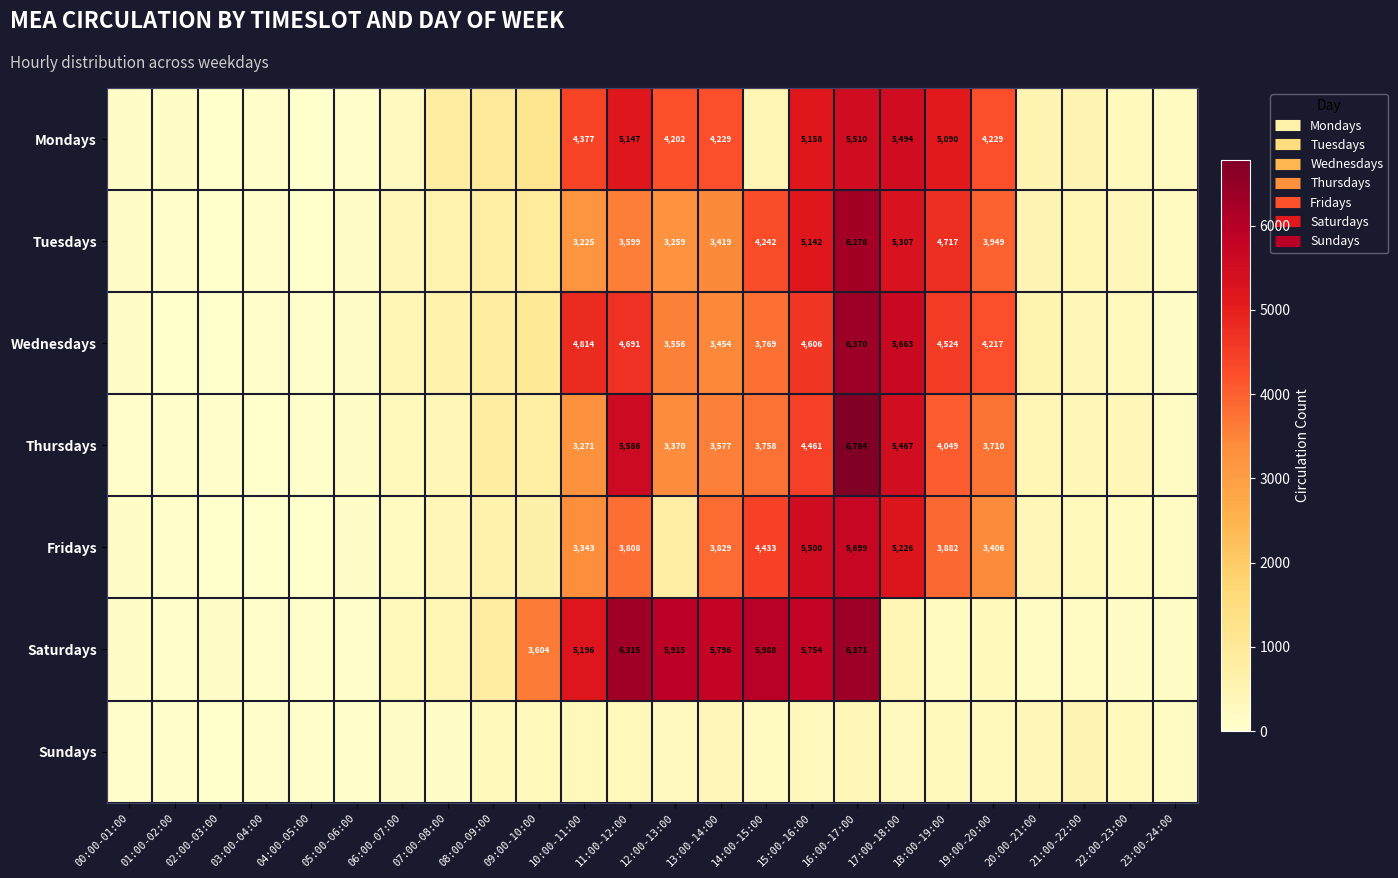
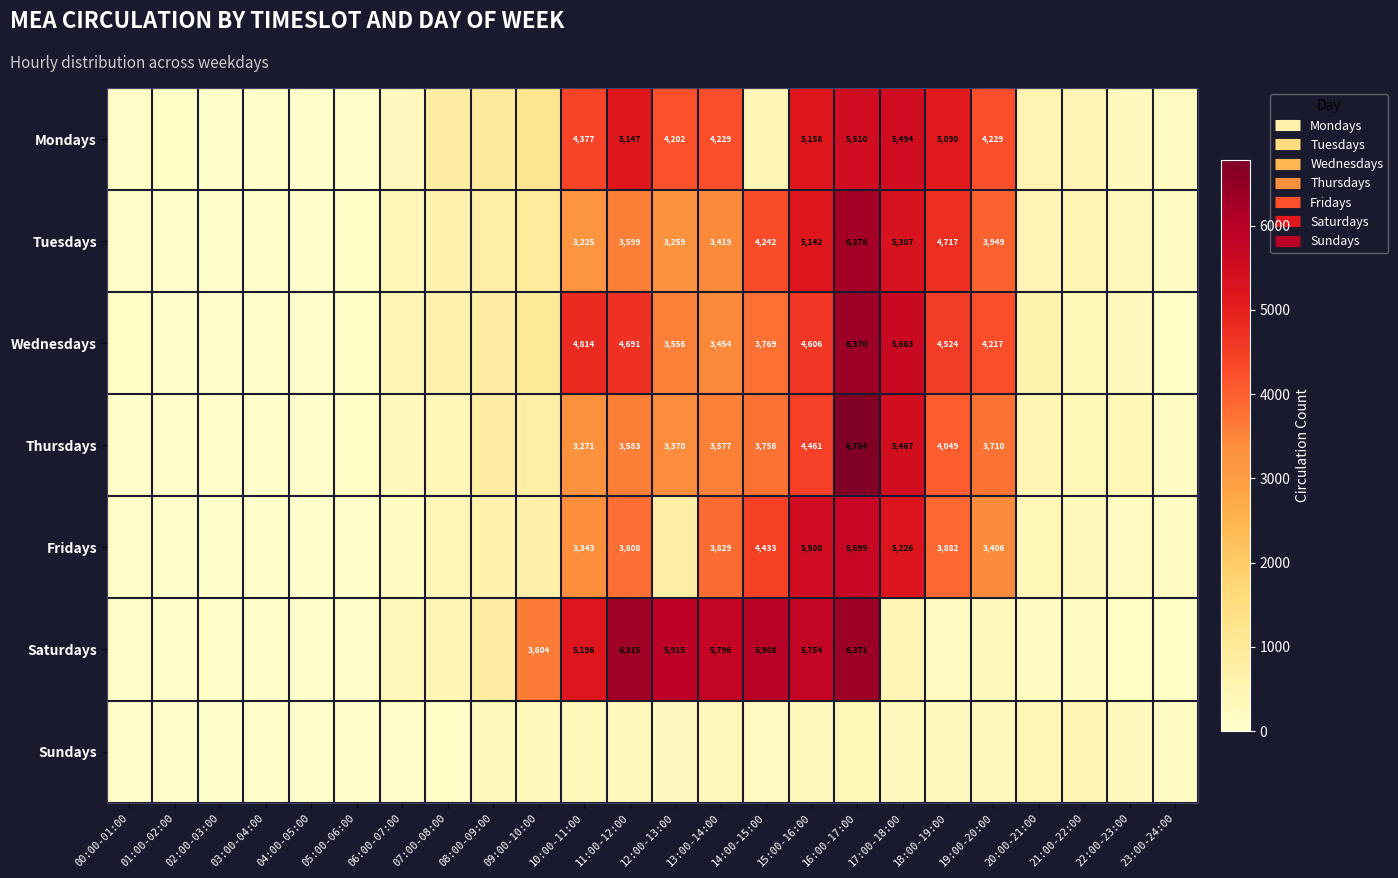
  {
    "Mondays": {
      "10:00-11:00": "4,377",
      "11:00-12:00": "5,147",
      "12:00-13:00": "4,202",
      "13:00-14:00": "4,229",
      "15:00-16:00": "5,158",
      "16:00-17:00": "5,510",
      "17:00-18:00": "5,494",
      "18:00-19:00": "5,090",
      "19:00-20:00": "4,229"
    },
    "Tuesdays": {
      "10:00-11:00": "3,225",
      "11:00-12:00": "3,599",
      "12:00-13:00": "3,259",
      "13:00-14:00": "3,419",
      "14:00-15:00": "4,242",
      "15:00-16:00": "5,142",
      "16:00-17:00": "6,278",
      "17:00-18:00": "5,307",
      "18:00-19:00": "4,717",
      "19:00-20:00": "3,949"
    },
    "Wednesdays": {
      "10:00-11:00": "4,814",
      "11:00-12:00": "4,691",
      "12:00-13:00": "3,556",
      "13:00-14:00": "3,454",
      "14:00-15:00": "3,769",
      "15:00-16:00": "4,606",
      "16:00-17:00": "6,370",
      "17:00-18:00": "5,663",
      "18:00-19:00": "4,524",
      "19:00-20:00": "4,217"
    },
    "Thursdays": {
      "10:00-11:00": "3,271",
-     "11:00-12:00": "5,586",
+     "11:00-12:00": "3,583",
      "12:00-13:00": "3,370",
      "13:00-14:00": "3,577",
      "14:00-15:00": "3,758",
      "15:00-16:00": "4,461",
      "16:00-17:00": "6,784",
      "17:00-18:00": "5,467",
      "18:00-19:00": "4,049",
      "19:00-20:00": "3,710"
    },
    "Fridays": {
      "10:00-11:00": "3,343",
      "11:00-12:00": "3,808",
      "13:00-14:00": "3,829",
      "14:00-15:00": "4,433",
      "15:00-16:00": "5,500",
      "16:00-17:00": "5,699",
      "17:00-18:00": "5,226",
      "18:00-19:00": "3,882",
      "19:00-20:00": "3,406"
    },
    "Saturdays": {
      "09:00-10:00": "3,604",
      "10:00-11:00": "5,196",
      "11:00-12:00": "6,315",
      "12:00-13:00": "5,915",
      "13:00-14:00": "5,796",
      "14:00-15:00": "5,988",
      "15:00-16:00": "5,754",
      "16:00-17:00": "6,371"
    }
  }
